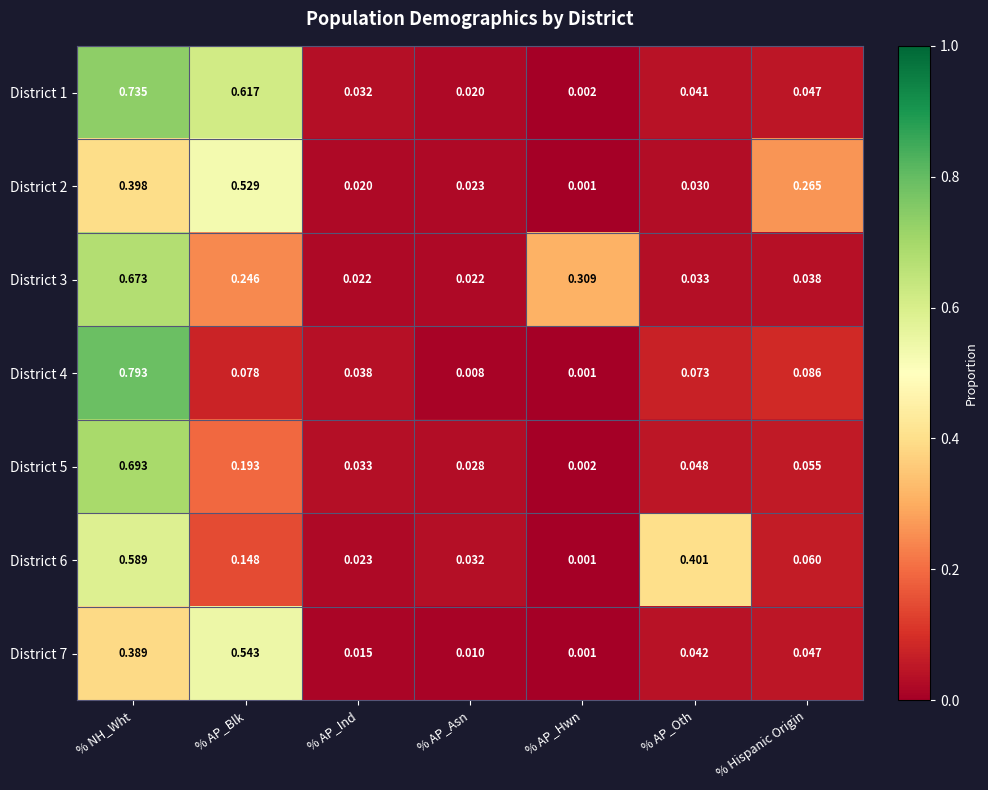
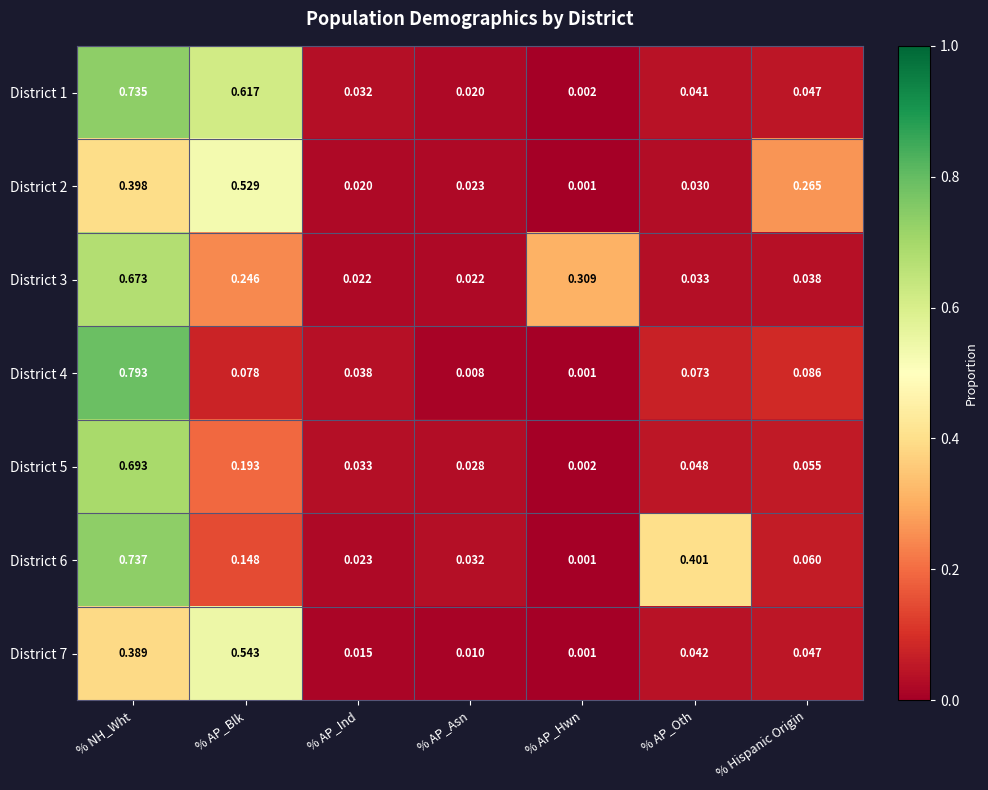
  {
    "District 1": {
      "% NH_Wht": 0.735,
      "% AP_Blk": 0.617,
      "% AP_Ind": 0.032,
      "% AP_Asn": 0.020,
      "% AP_Hwn": 0.002,
      "% AP_Oth": 0.041,
      "% Hispanic Origin": 0.047
    },
    "District 2": {
      "% NH_Wht": 0.398,
      "% AP_Blk": 0.529,
      "% AP_Ind": 0.020,
      "% AP_Asn": 0.023,
      "% AP_Hwn": 0.001,
      "% AP_Oth": 0.030,
      "% Hispanic Origin": 0.265
    },
    "District 3": {
      "% NH_Wht": 0.673,
      "% AP_Blk": 0.246,
      "% AP_Ind": 0.022,
      "% AP_Asn": 0.022,
      "% AP_Hwn": 0.309,
      "% AP_Oth": 0.033,
      "% Hispanic Origin": 0.038
    },
    "District 4": {
      "% NH_Wht": 0.793,
      "% AP_Blk": 0.078,
      "% AP_Ind": 0.038,
      "% AP_Asn": 0.008,
      "% AP_Hwn": 0.001,
      "% AP_Oth": 0.073,
      "% Hispanic Origin": 0.086
    },
    "District 5": {
      "% NH_Wht": 0.693,
      "% AP_Blk": 0.193,
      "% AP_Ind": 0.033,
      "% AP_Asn": 0.028,
      "% AP_Hwn": 0.002,
      "% AP_Oth": 0.048,
      "% Hispanic Origin": 0.055
    },
    "District 6": {
-     "% NH_Wht": 0.589,
+     "% NH_Wht": 0.737,
      "% AP_Blk": 0.148,
      "% AP_Ind": 0.023,
      "% AP_Asn": 0.032,
      "% AP_Hwn": 0.001,
      "% AP_Oth": 0.401,
      "% Hispanic Origin": 0.060
    },
    "District 7": {
      "% NH_Wht": 0.389,
      "% AP_Blk": 0.543,
      "% AP_Ind": 0.015,
      "% AP_Asn": 0.010,
      "% AP_Hwn": 0.001,
      "% AP_Oth": 0.042,
      "% Hispanic Origin": 0.047
    }
  }
